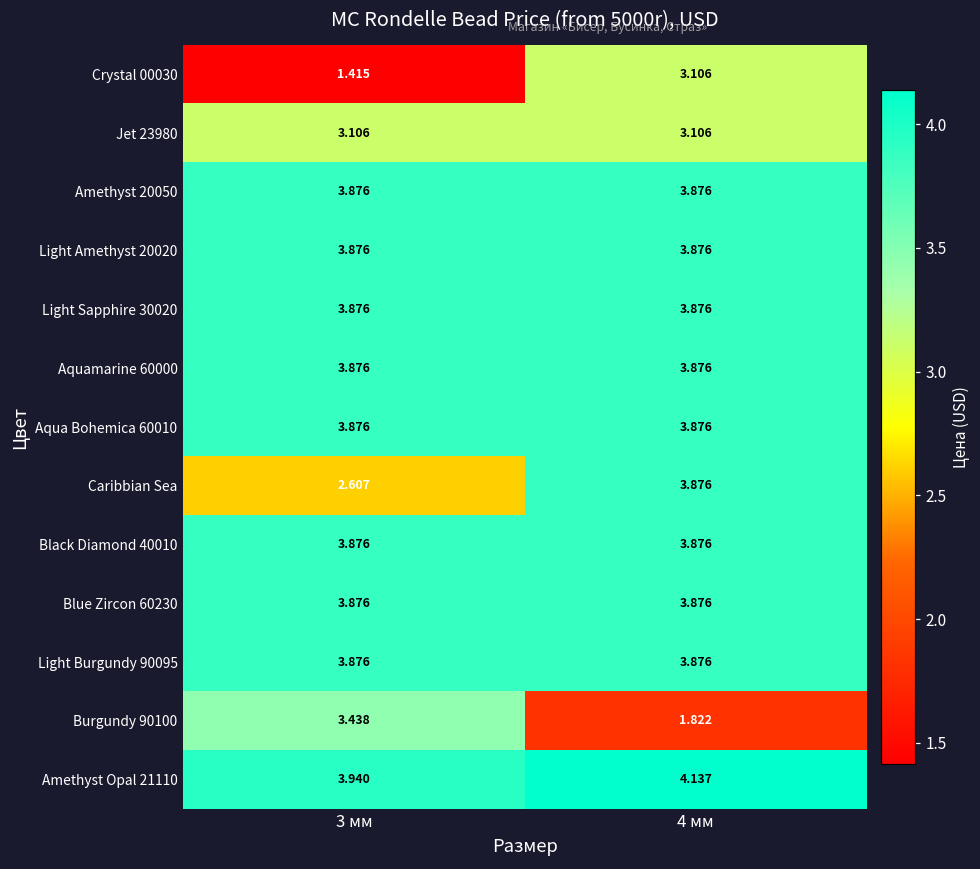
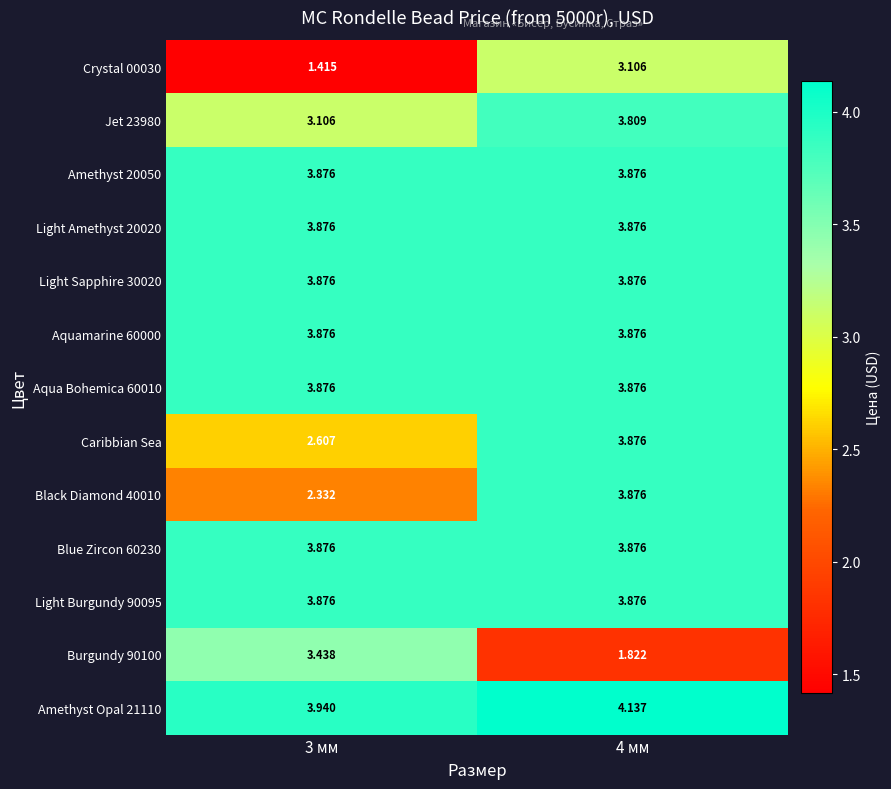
  {
    "Crystal 00030": {
      "3 мм": 1.415,
      "4 мм": 3.106
    },
    "Jet 23980": {
      "3 мм": 3.106,
-     "4 мм": 3.106
+     "4 мм": 3.809
    },
    "Amethyst 20050": {
      "3 мм": 3.876,
      "4 мм": 3.876
    },
    "Light Amethyst 20020": {
      "3 мм": 3.876,
      "4 мм": 3.876
    },
    "Light Sapphire 30020": {
      "3 мм": 3.876,
      "4 мм": 3.876
    },
    "Aquamarine 60000": {
      "3 мм": 3.876,
      "4 мм": 3.876
    },
    "Aqua Bohemica 60010": {
      "3 мм": 3.876,
      "4 мм": 3.876
    },
    "Caribbian Sea": {
      "3 мм": 2.607,
      "4 мм": 3.876
    },
    "Black Diamond 40010": {
-     "3 мм": 3.876,
+     "3 мм": 2.332,
      "4 мм": 3.876
    },
    "Blue Zircon 60230": {
      "3 мм": 3.876,
      "4 мм": 3.876
    },
    "Light Burgundy 90095": {
      "3 мм": 3.876,
      "4 мм": 3.876
    },
    "Burgundy 90100": {
      "3 мм": 3.438,
      "4 мм": 1.822
    },
    "Amethyst Opal 21110": {
      "3 мм": 3.940,
      "4 мм": 4.137
    }
  }
